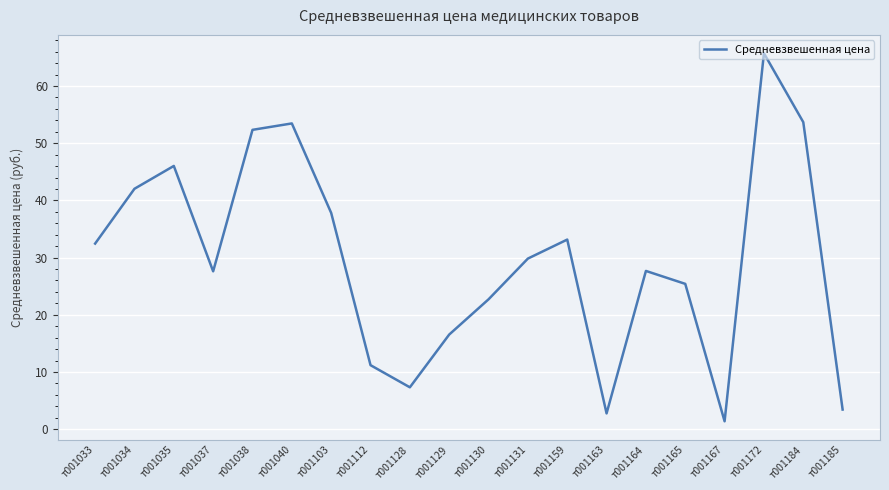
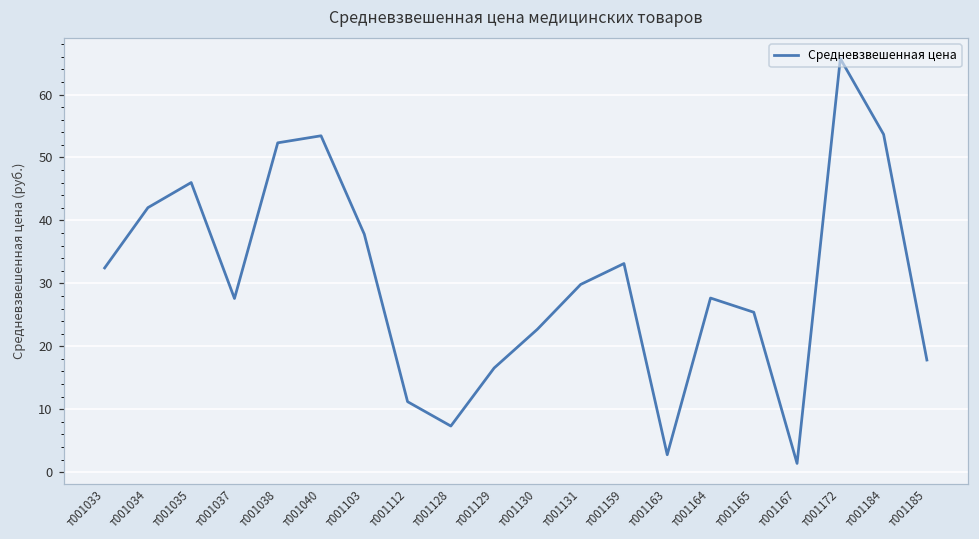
  {
    "т001033": 32,
    "т001034": 42,
    "т001035": 46,
    "т001037": 28,
    "т001038": 52,
    "т001040": 53,
    "т001103": 38,
    "т001112": 11,
    "т001128": 7,
    "т001129": 17,
    "т001130": 23,
    "т001131": 30,
    "т001159": 33,
    "т001163": 3,
    "т001164": 28,
    "т001165": 25,
    "т001167": 1,
    "т001184": 54,
-   "т001185": 3
+   "т001185": 18
  }
